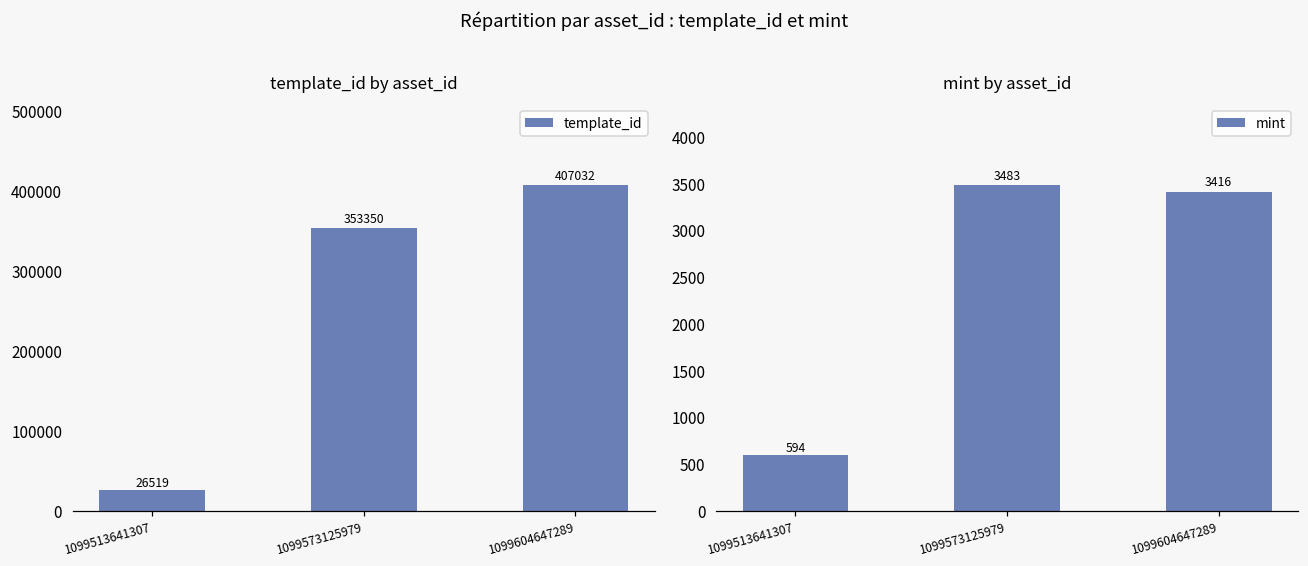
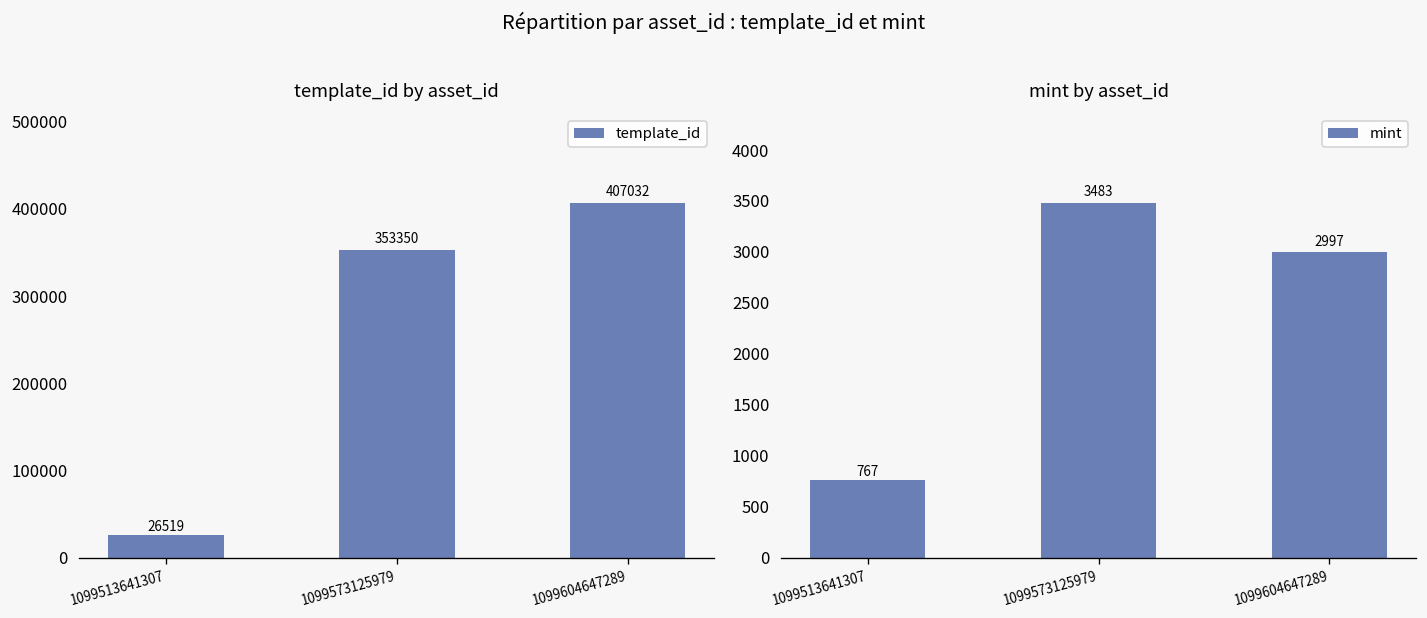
  {
    "template_id by asset_id": {
      "1099513641307": 26519,
      "1099573125979": 353350,
      "1099604647289": 407032
    },
    "mint by asset_id": {
-     "1099513641307": 594,
+     "1099513641307": 767,
      "1099573125979": 3483,
-     "1099604647289": 3416
+     "1099604647289": 2997
    }
  }
